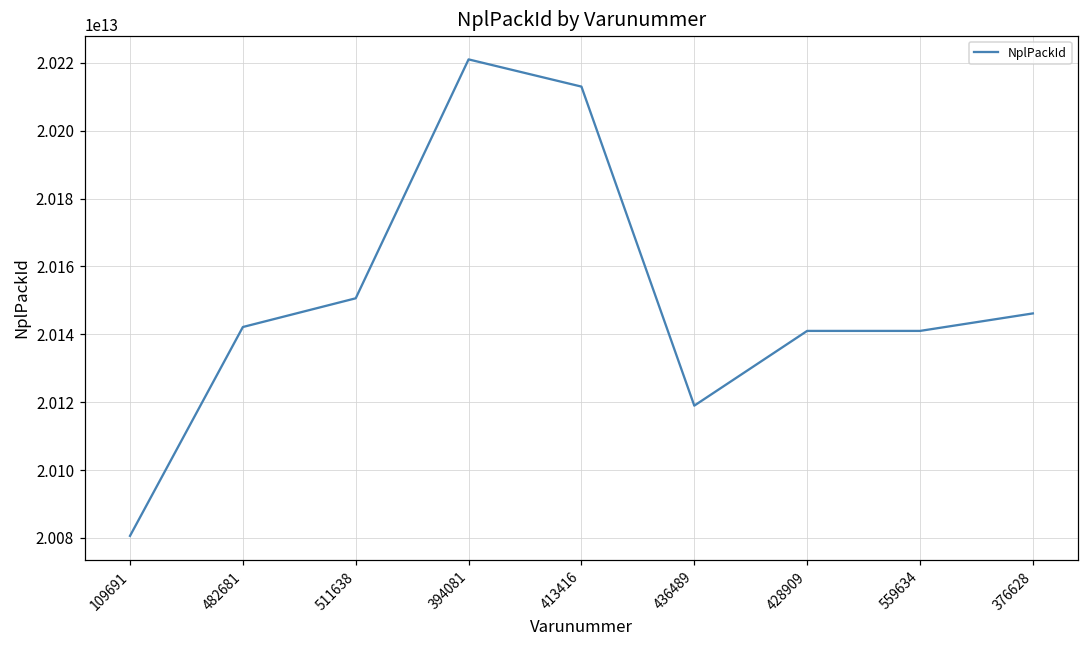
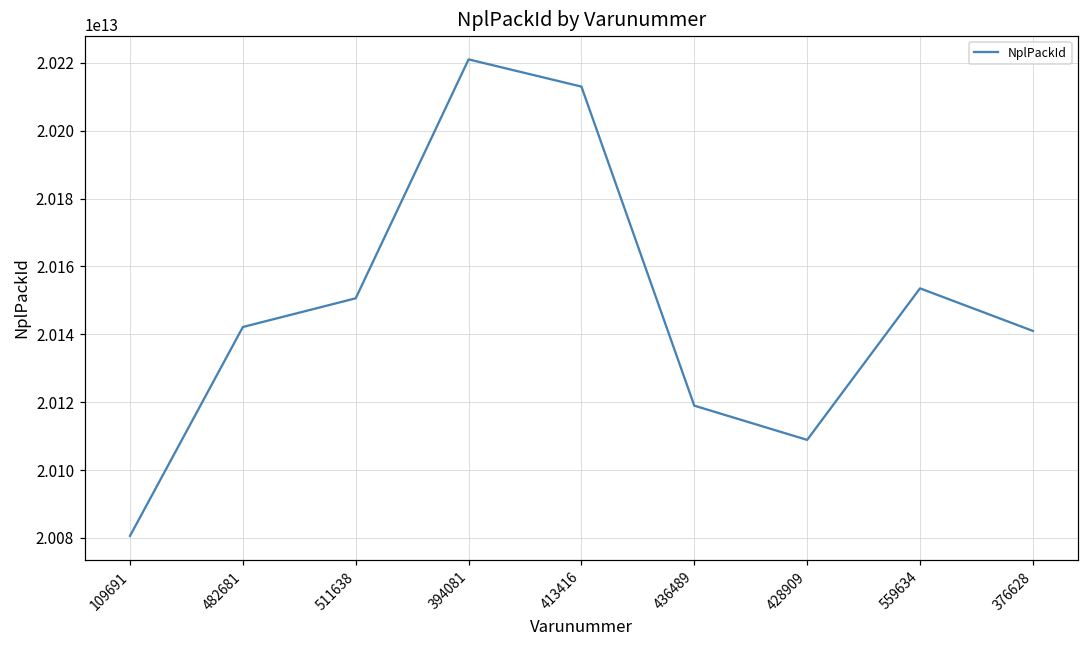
  {
    "109691": 20081000000000,
    "482681": 20142000000000,
    "511638": 20151000000000,
    "394081": 20221000000000,
    "413416": 20213000000000,
    "436489": 20119000000000,
-   "428909": 20141000000000,
-   "559634": 20141000000000,
-   "376628": 20146000000000
+   "428909": 20109000000000,
+   "559634": 20154000000000,
+   "376628": 20141000000000
  }
